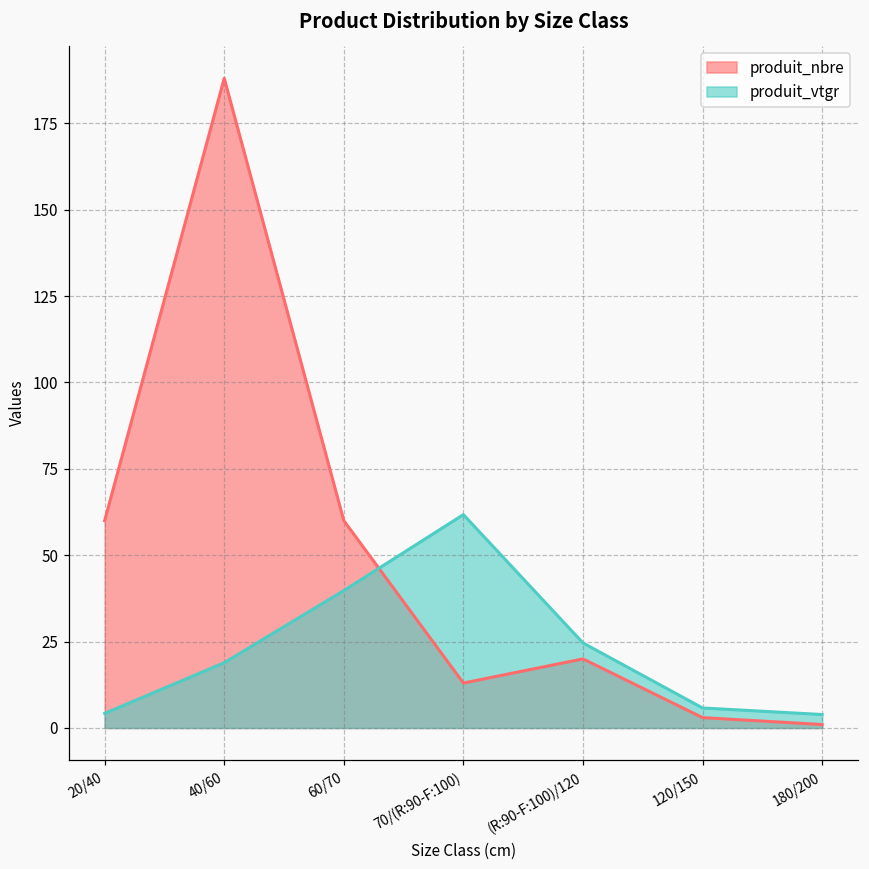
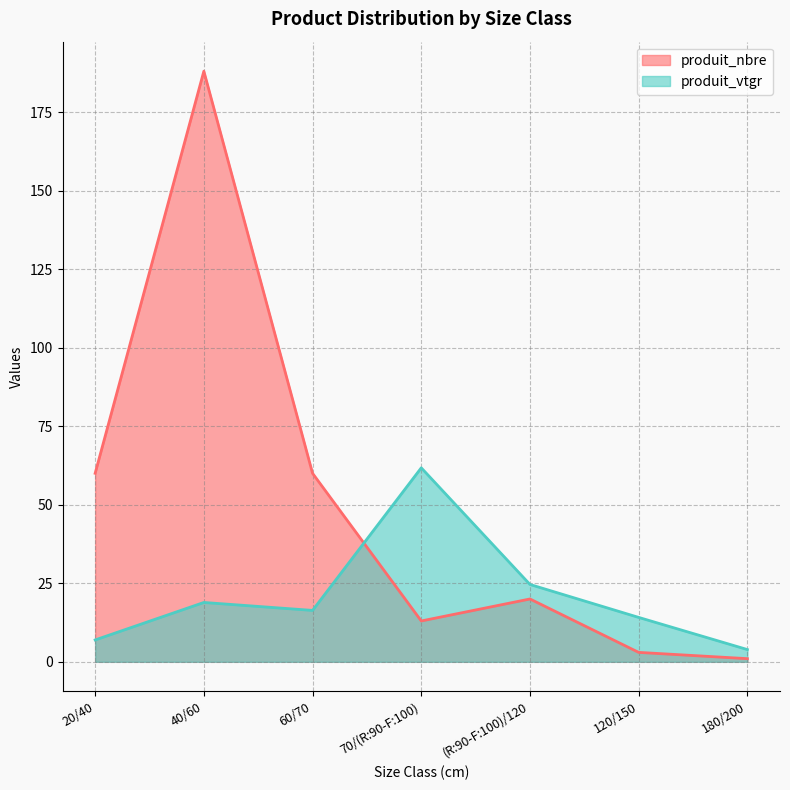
  {
    "produit_nbre": {
      "20/40": 60,
      "40/60": 188,
      "60/70": 60,
      "70/(R:90-F:100)": 13,
      "(R:90-F:100)/120": 20,
      "120/150": 3,
      "180/200": 1
    },
    "produit_vtgr": {
-     "20/40": 4,
+     "20/40": 7,
      "40/60": 19,
-     "60/70": 40,
+     "60/70": 16,
      "70/(R:90-F:100)": 62,
      "(R:90-F:100)/120": 25,
-     "120/150": 6,
+     "120/150": 14,
      "180/200": 4
    }
  }
